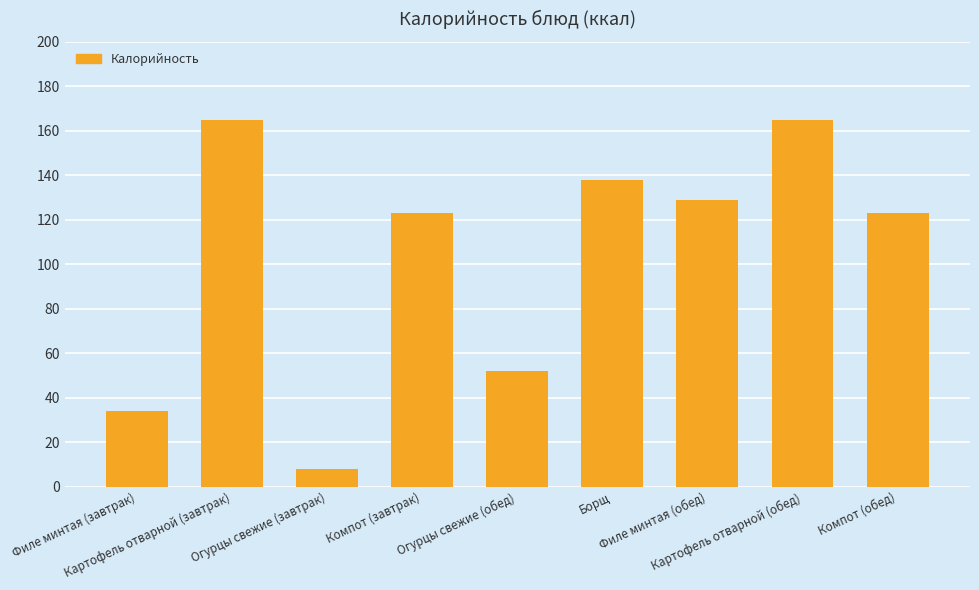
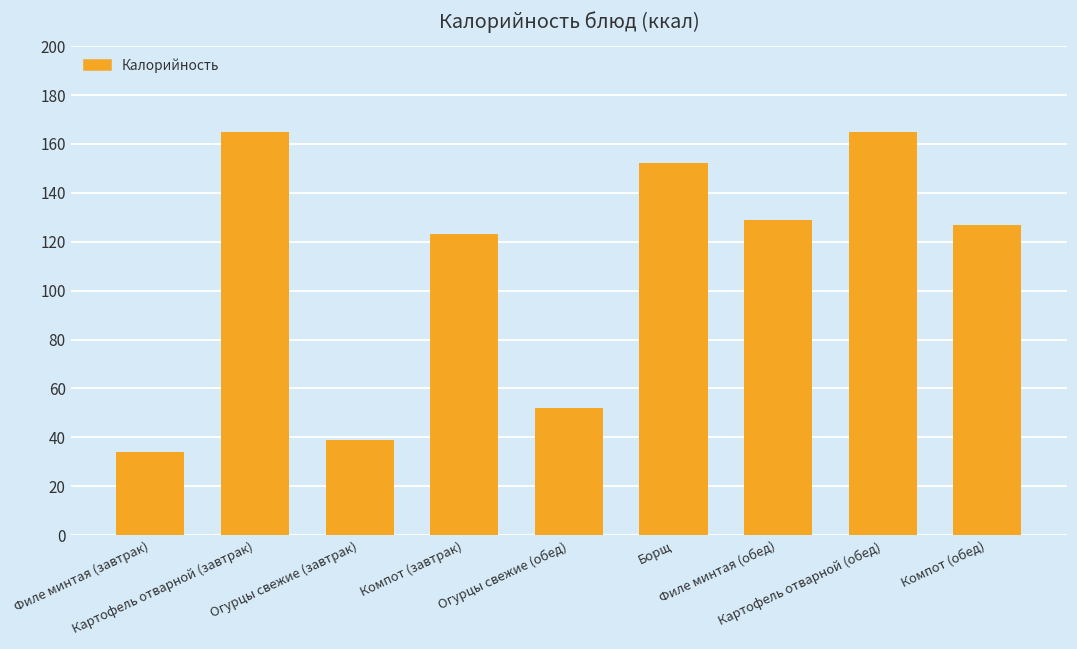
  {
    "Филе минтая (завтрак)": 34,
    "Картофель отварной (завтрак)": 165,
-   "Огурцы свежие (завтрак)": 8,
+   "Огурцы свежие (завтрак)": 39,
    "Компот (завтрак)": 123,
    "Огурцы свежие (обед)": 52,
-   "Борщ": 138,
+   "Борщ": 152,
    "Филе минтая (обед)": 129,
    "Картофель отварной (обед)": 165,
-   "Компот (обед)": 123
+   "Компот (обед)": 127
  }
